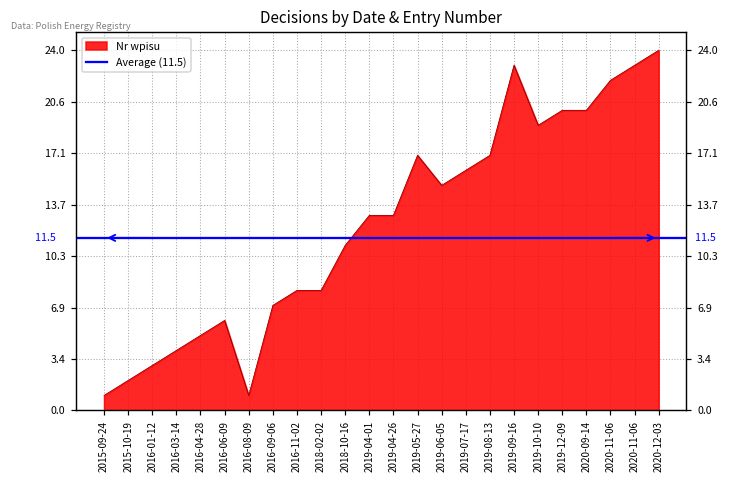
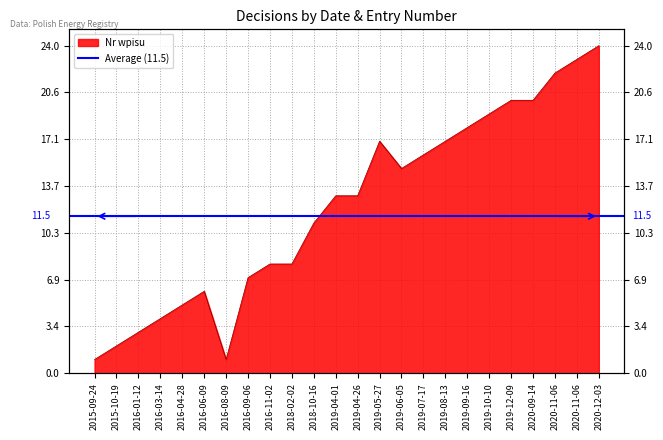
  {
    "2015-09-24": 1,
    "2015-10-19": 2,
    "2016-01-12": 3,
    "2016-03-14": 4,
    "2016-04-28": 5,
    "2016-06-09": 6,
    "2016-08-09": 1,
    "2016-09-06": 7,
    "2016-11-02": 8,
    "2018-02-02": 8,
    "2018-10-16": 11,
    "2019-04-01": 13,
    "2019-04-26": 13,
    "2019-05-27": 17,
    "2019-06-05": 15,
    "2019-07-17": 16,
    "2019-08-13": 17,
-   "2019-09-16": 23,
+   "2019-09-16": 18,
    "2019-10-10": 19,
    "2019-12-09": 20,
    "2020-09-14": 20,
    "2020-12-03": 24
  }
